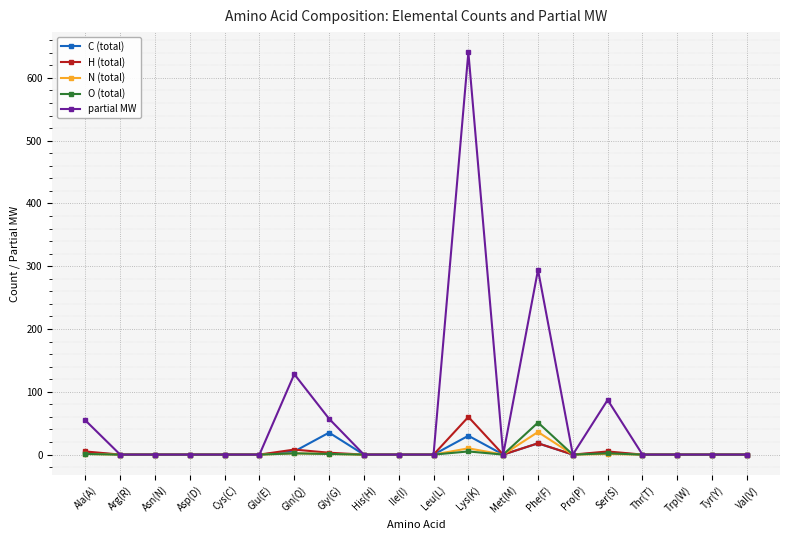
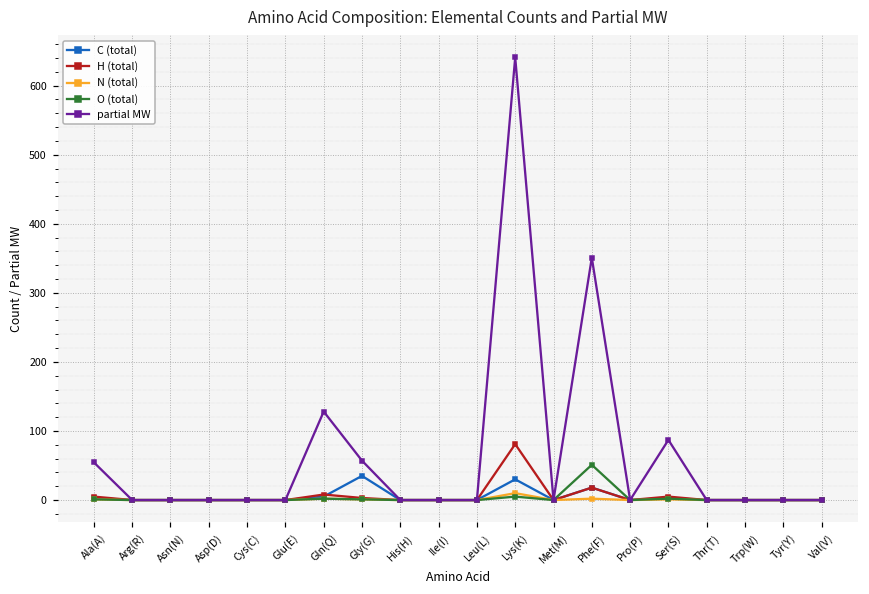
  {
    "C (total)": {
      "Gly(G)": 40,
      "Lys(K)": 30
    },
    "H (total)": {
-     "Lys(K)": 60
+     "Lys(K)": 80
    },
    "N (total)": {
      "Lys(K)": 10,
-     "Phe(F)": 40
+     "Phe(F)": 0
    },
    "O (total)": {
      "Lys(K)": 10,
      "Phe(F)": 50
    },
    "partial MW": {
      "Ala(A)": 50,
      "Gln(Q)": 130,
      "Gly(G)": 60,
      "Lys(K)": 640,
-     "Phe(F)": 290,
+     "Phe(F)": 350,
      "Ser(S)": 90
    }
  }
